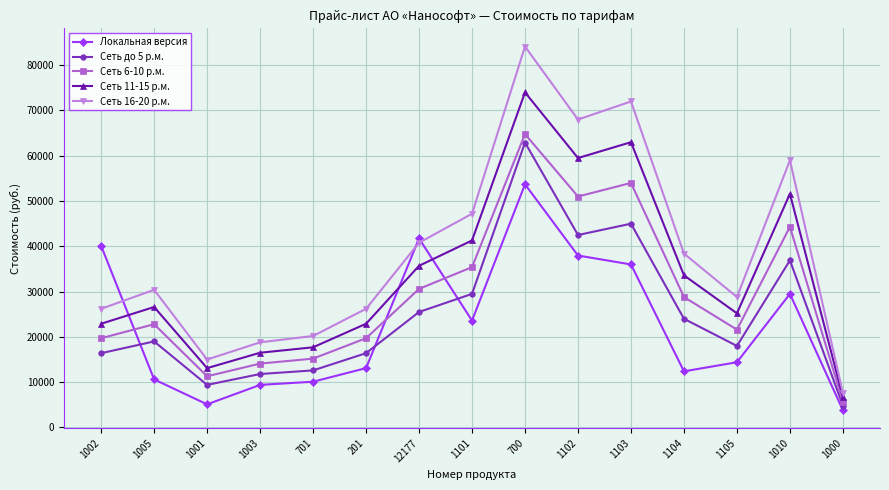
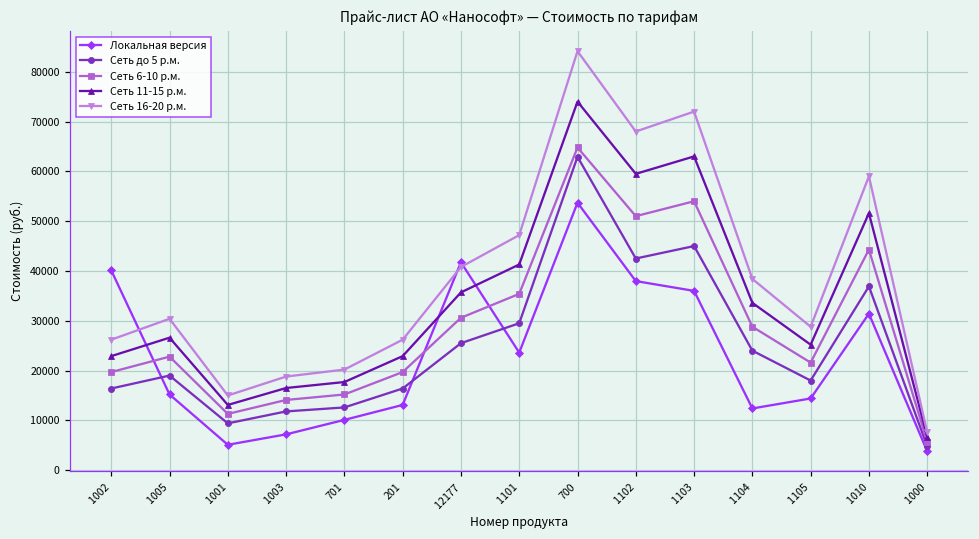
  {
    "Локальная версия": {
      "1002": 40000,
-     "1005": 11000,
+     "1005": 15000,
      "1001": 5000,
-     "1003": 9000,
+     "1003": 7000,
      "701": 10000,
      "201": 13000,
      "12177": 42000,
      "1101": 24000,
      "700": 54000,
      "1102": 38000,
      "1103": 36000,
      "1104": 12000,
      "1105": 14000,
-     "1010": 30000,
+     "1010": 31000,
      "1000": 4000
    }
  }
